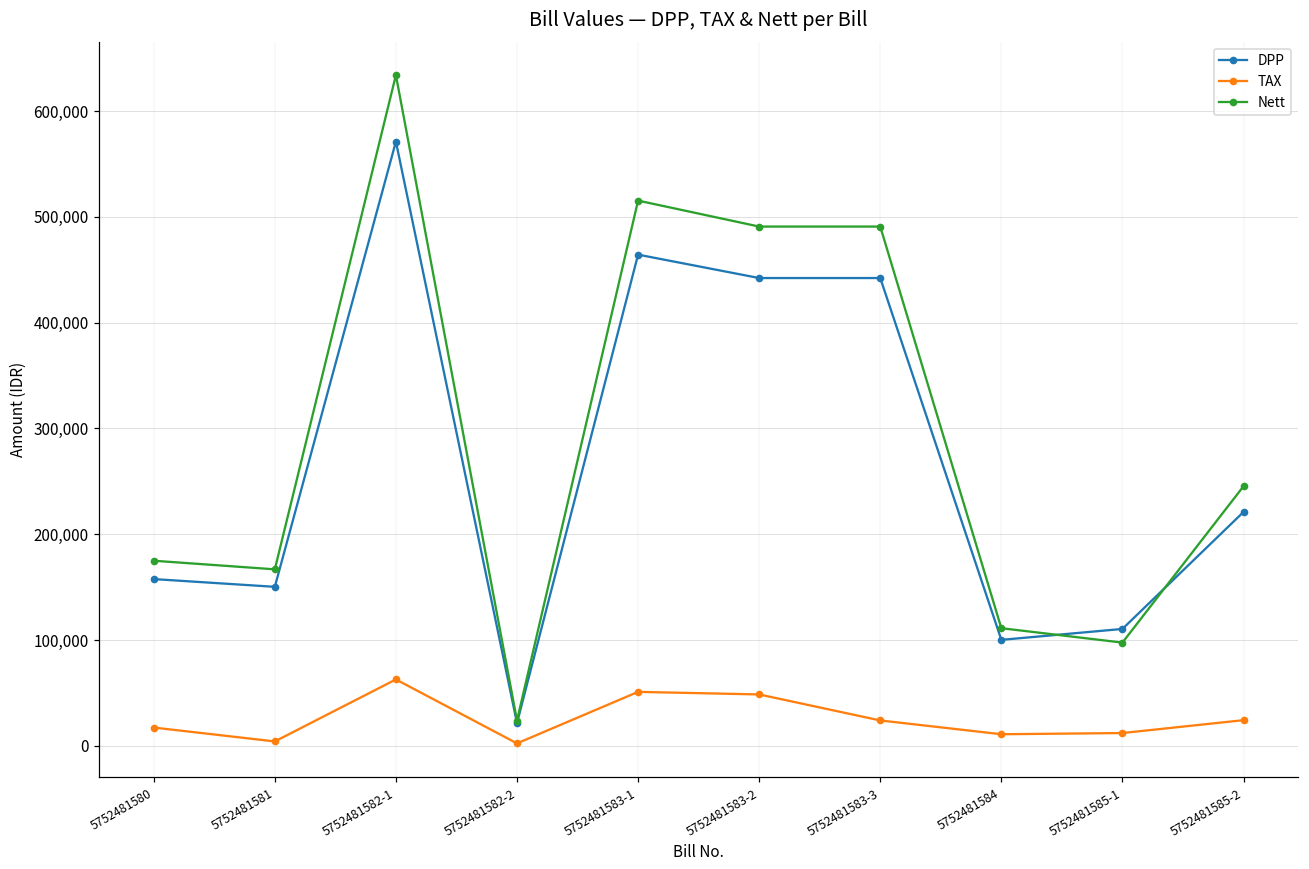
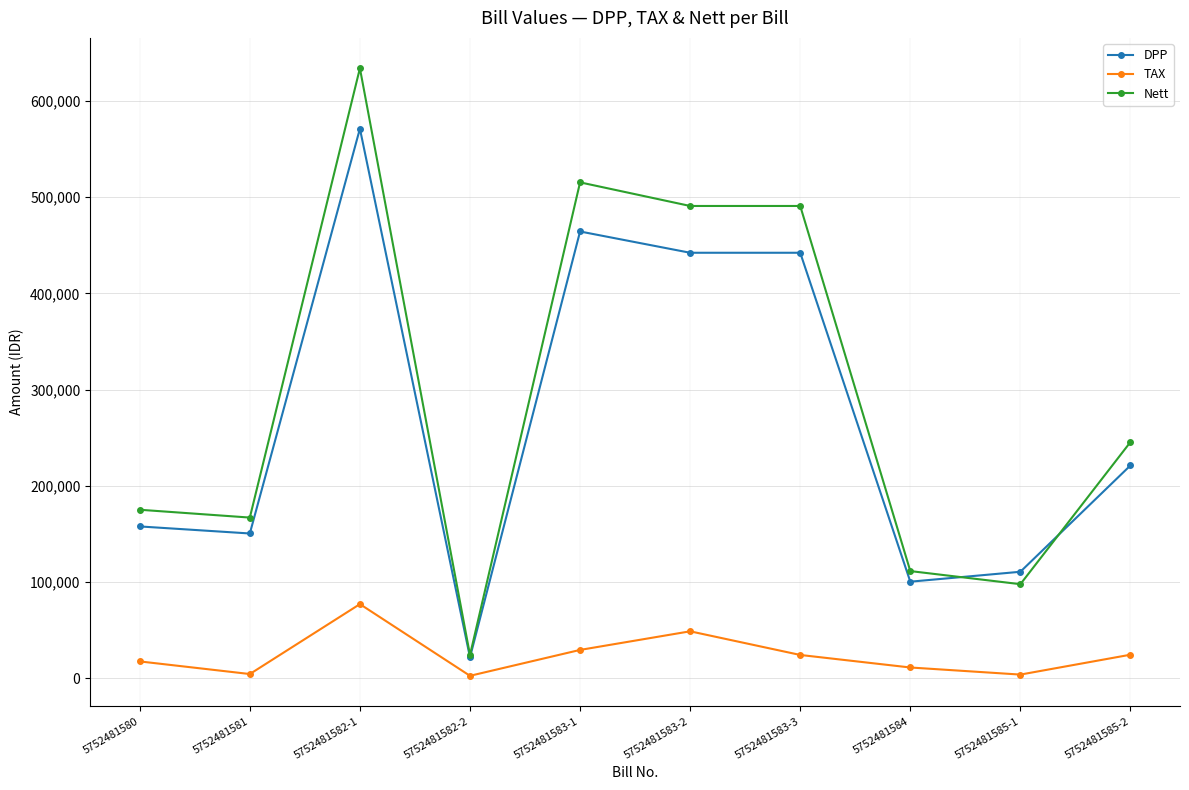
  {
    "DPP": {
      "5752481580": "160,000",
      "5752481581": "150,000",
      "5752481582-1": "570,000",
      "5752481583-1": "460,000",
      "5752481583-2": "440,000",
      "5752481583-3": "440,000",
      "5752481584": "100,000",
      "5752481585-1": "110,000",
      "5752481585-2": "220,000"
    },
    "TAX": {
      "5752481580": "20,000",
      "5752481581": "0",
-     "5752481582-1": "60,000",
+     "5752481582-1": "80,000",
      "5752481582-2": "0",
-     "5752481583-1": "50,000",
+     "5752481583-1": "30,000",
      "5752481583-2": "50,000",
      "5752481583-3": "20,000",
      "5752481584": "10,000",
-     "5752481585-1": "10,000",
+     "5752481585-1": "0",
      "5752481585-2": "20,000"
    },
    "Nett": {
      "5752481580": "170,000",
      "5752481581": "170,000",
      "5752481582-1": "630,000",
      "5752481583-1": "520,000",
      "5752481583-2": "490,000",
      "5752481583-3": "490,000",
      "5752481584": "110,000",
      "5752481585-1": "100,000",
      "5752481585-2": "250,000"
    }
  }
